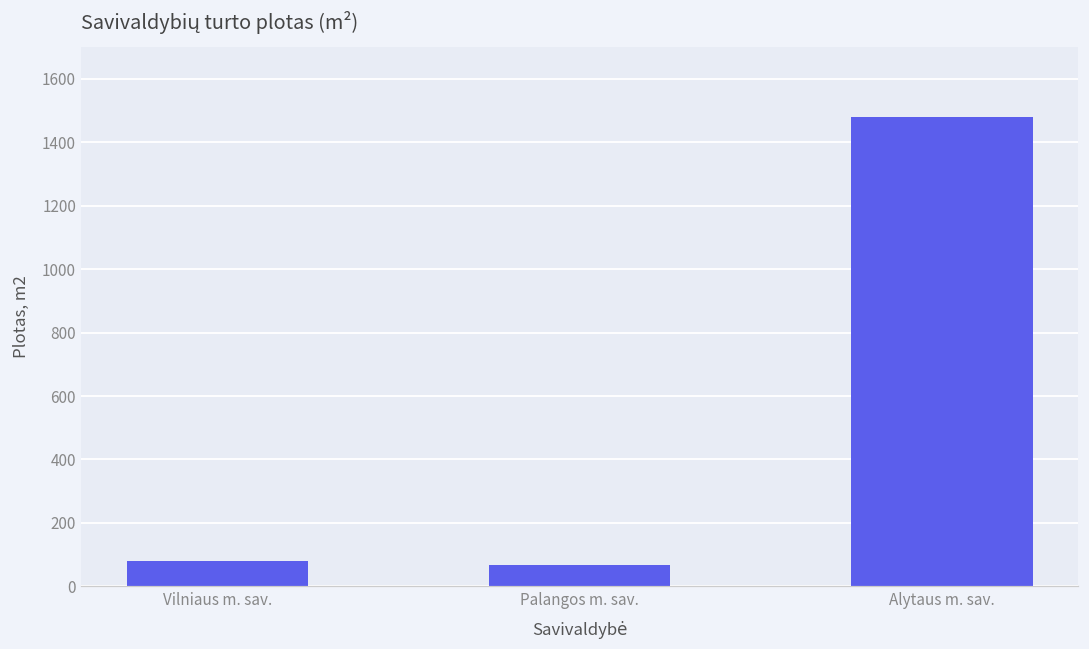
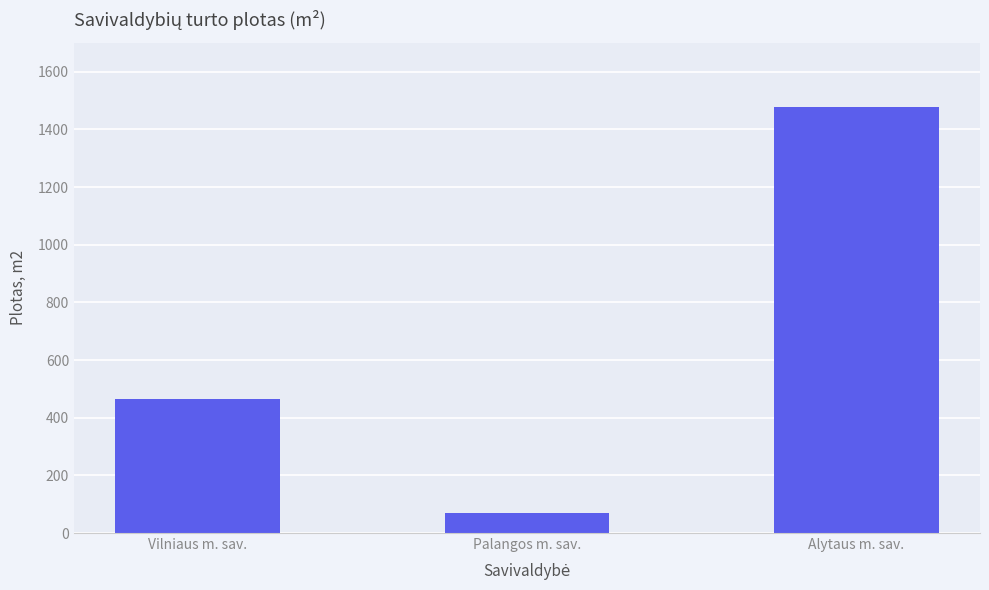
  {
-   "Vilniaus m. sav.": 80,
+   "Vilniaus m. sav.": 470,
    "Palangos m. sav.": 70,
    "Alytaus m. sav.": 1480
  }
